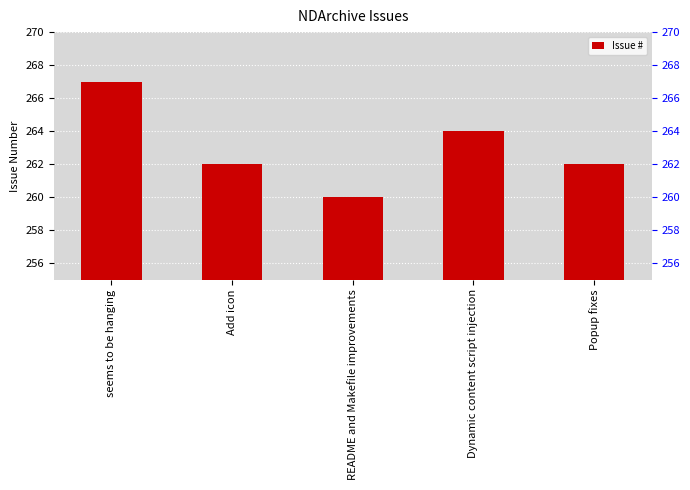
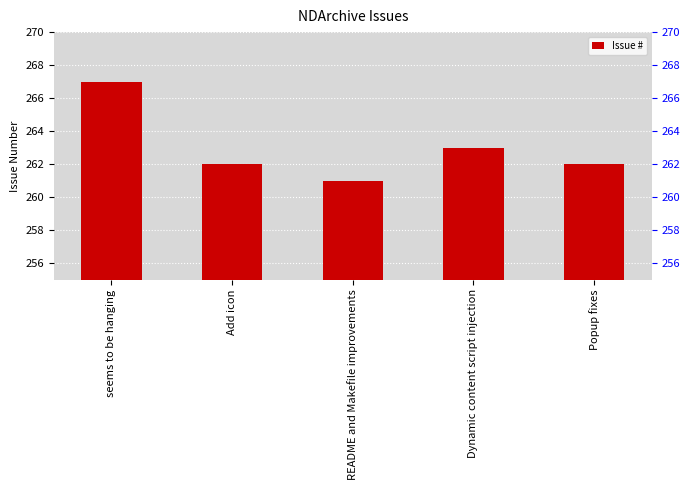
  {
    "seems to be hanging": 267,
    "Add icon": 262,
-   "README and Makefile improvements": 260,
-   "Dynamic content script injection": 264,
+   "README and Makefile improvements": 261,
+   "Dynamic content script injection": 263,
    "Popup fixes": 262
  }
